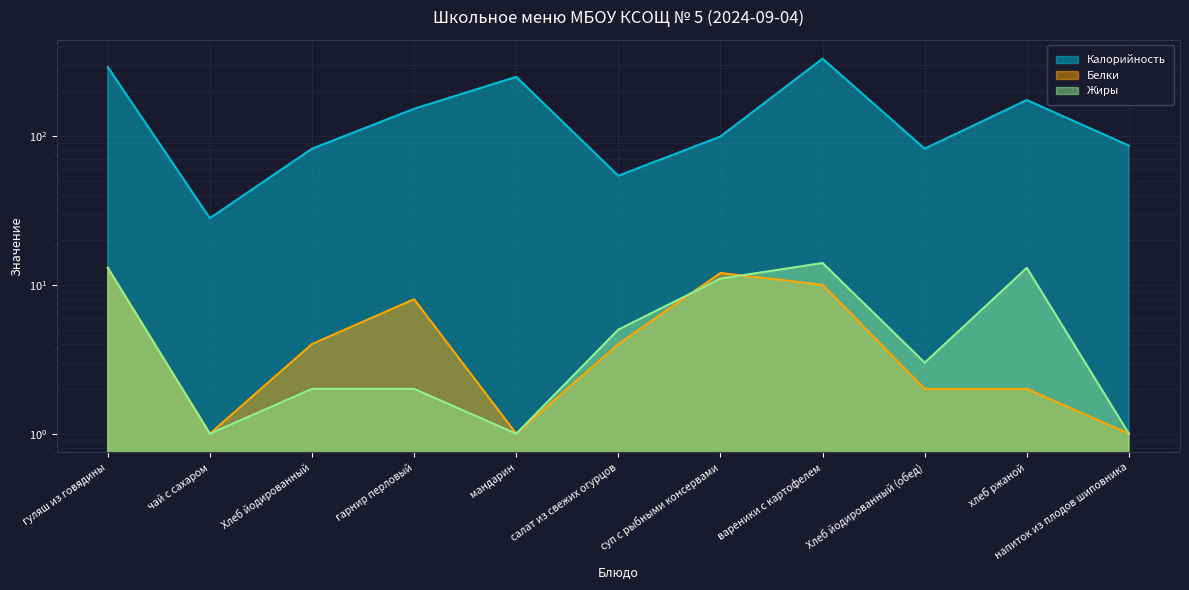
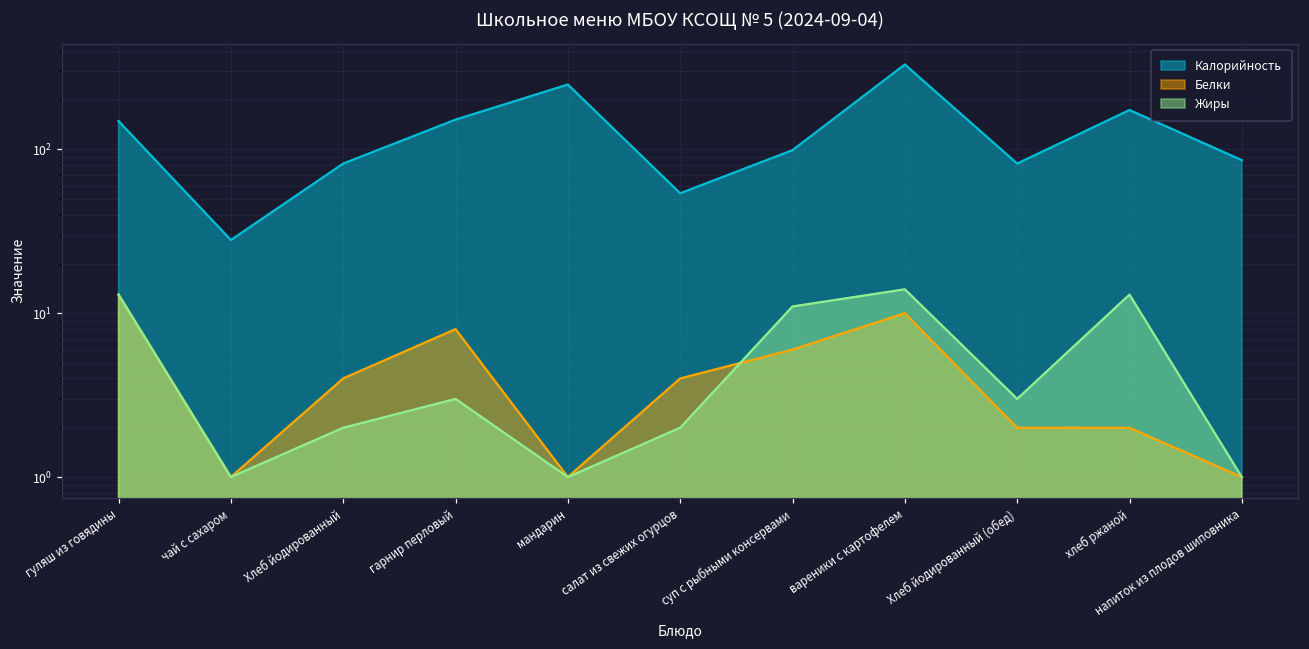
  {
    "Калорийность": {
-     "гуляш из говядины": 290,
+     "гуляш из говядины": 150,
      "чай с сахаром": 28,
      "Хлеб йодированный": 80,
      "гарнир перловый": 150,
      "мандарин": 250,
      "салат из свежих огурцов": 54,
      "суп с рыбными консервами": 100,
      "вареники с картофелем": 330,
      "Хлеб йодированный (обед)": 80,
      "хлеб ржаной": 170,
      "напиток из плодов шиповника": 90
    },
    "Белки": {
      "Хлеб йодированный": 4,
      "гарнир перловый": 8,
      "салат из свежих огурцов": 4,
-     "суп с рыбными консервами": 12,
+     "суп с рыбными консервами": 6,
      "вареники с картофелем": 10,
      "Хлеб йодированный (обед)": 2,
      "хлеб ржаной": 2
    },
    "Жиры": {
      "Хлеб йодированный": 2,
-     "гарнир перловый": 2,
-     "салат из свежих огурцов": 5,
+     "гарнир перловый": 3,
+     "салат из свежих огурцов": 2,
      "суп с рыбными консервами": 11,
      "вареники с картофелем": 14,
      "Хлеб йодированный (обед)": 3,
      "хлеб ржаной": 13
    }
  }
